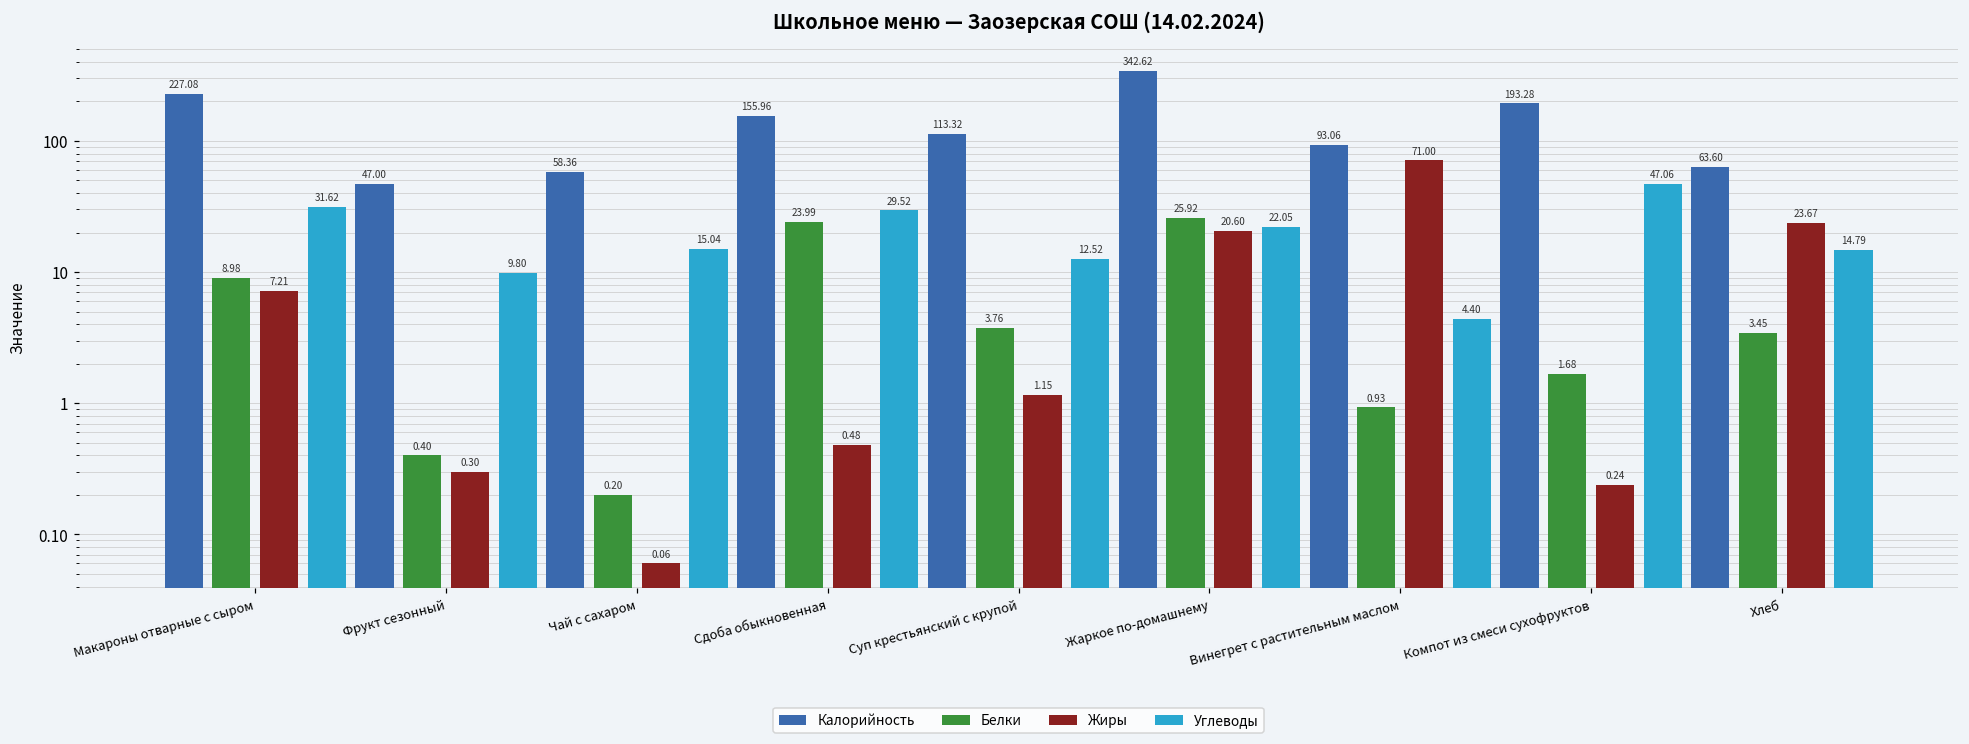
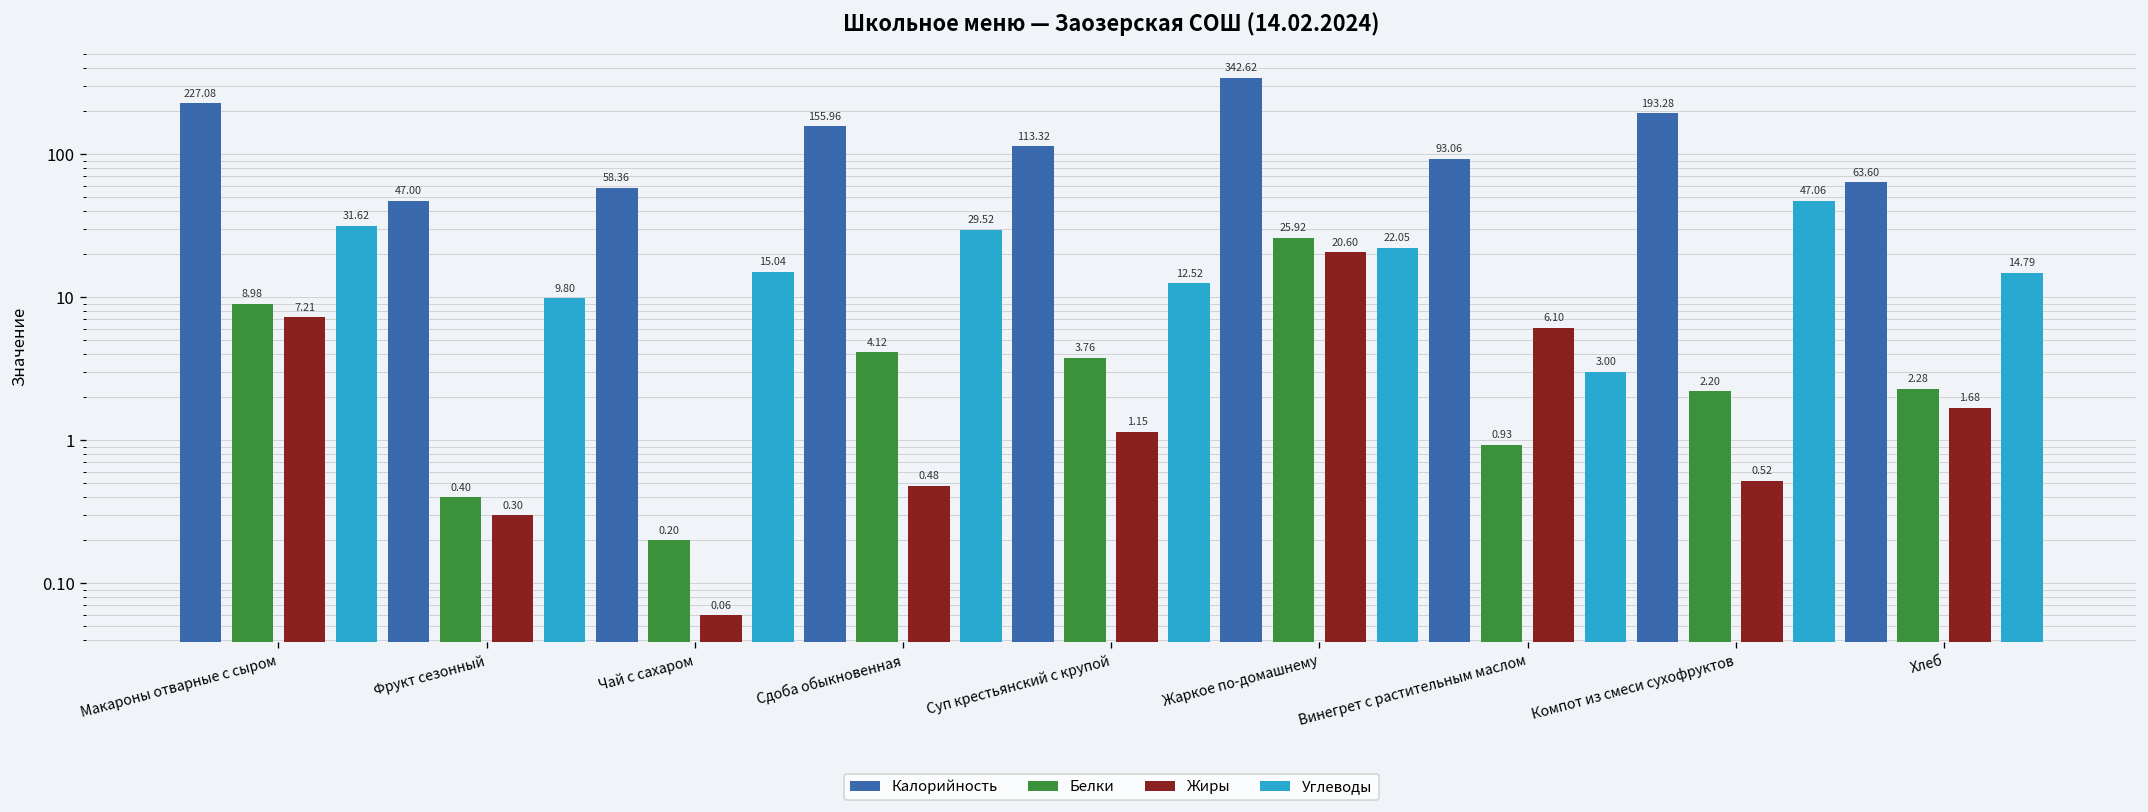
  {
    "Калорийность": {
      "Макароны отварные с сыром": 227.08,
      "Фрукт сезонный": 47.00,
      "Чай с сахаром": 58.36,
      "Сдоба обыкновенная": 155.96,
      "Суп крестьянский с крупой": 113.32,
      "Жаркое по-домашнему": 342.62,
      "Винегрет с растительным маслом": 93.06,
      "Компот из смеси сухофруктов": 193.28,
      "Хлеб": 63.60
    },
    "Белки": {
      "Макароны отварные с сыром": 8.98,
      "Фрукт сезонный": 0.40,
      "Чай с сахаром": 0.20,
-     "Сдоба обыкновенная": 23.99,
+     "Сдоба обыкновенная": 4.12,
      "Суп крестьянский с крупой": 3.76,
      "Жаркое по-домашнему": 25.92,
      "Винегрет с растительным маслом": 0.93,
-     "Компот из смеси сухофруктов": 1.68,
-     "Хлеб": 3.45
+     "Компот из смеси сухофруктов": 2.20,
+     "Хлеб": 2.28
    },
    "Жиры": {
      "Макароны отварные с сыром": 7.21,
      "Фрукт сезонный": 0.30,
      "Чай с сахаром": 0.06,
      "Сдоба обыкновенная": 0.48,
      "Суп крестьянский с крупой": 1.15,
      "Жаркое по-домашнему": 20.60,
-     "Винегрет с растительным маслом": 71.00,
-     "Компот из смеси сухофруктов": 0.24,
-     "Хлеб": 23.67
+     "Винегрет с растительным маслом": 6.10,
+     "Компот из смеси сухофруктов": 0.52,
+     "Хлеб": 1.68
    },
    "Углеводы": {
      "Макароны отварные с сыром": 31.62,
      "Фрукт сезонный": 9.80,
      "Чай с сахаром": 15.04,
      "Сдоба обыкновенная": 29.52,
      "Суп крестьянский с крупой": 12.52,
      "Жаркое по-домашнему": 22.05,
-     "Винегрет с растительным маслом": 4.40,
+     "Винегрет с растительным маслом": 3.00,
      "Компот из смеси сухофруктов": 47.06,
      "Хлеб": 14.79
    }
  }
